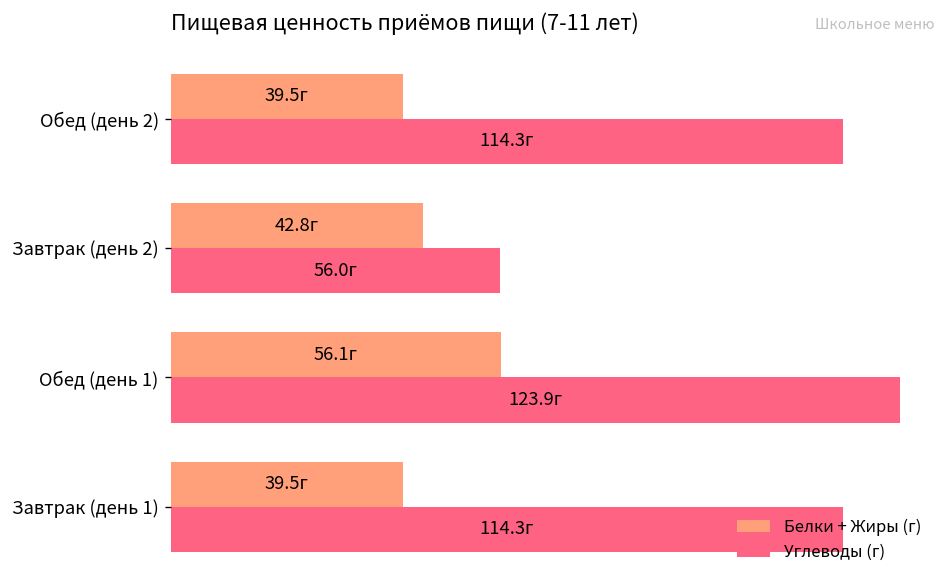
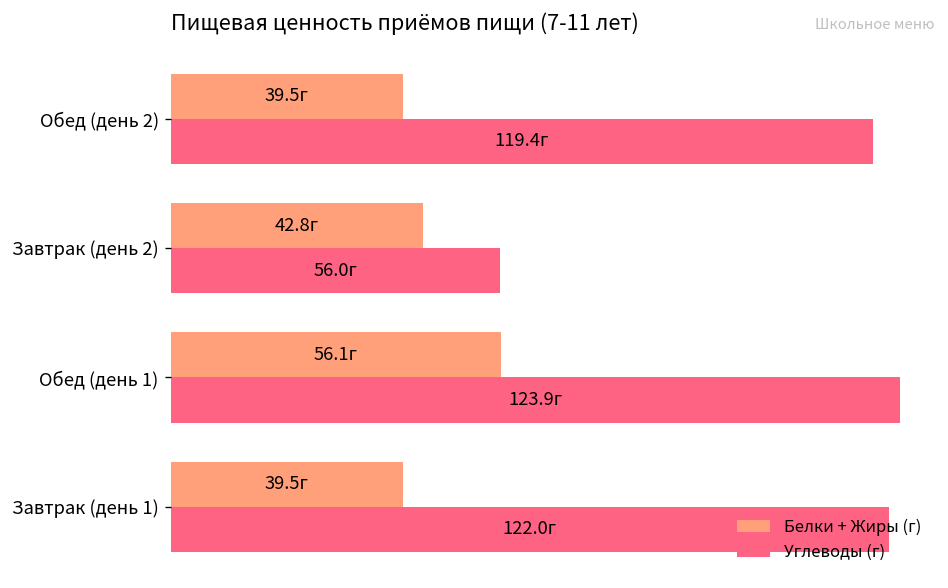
  {
    "Белки + Жиры (г)": {
      "Обед (день 2)": "39.5г",
      "Завтрак (день 2)": "42.8г",
      "Обед (день 1)": "56.1г",
      "Завтрак (день 1)": "39.5г"
    },
    "Углеводы (г)": {
-     "Обед (день 2)": "114.3г",
+     "Обед (день 2)": "119.4г",
      "Завтрак (день 2)": "56.0г",
      "Обед (день 1)": "123.9г",
-     "Завтрак (день 1)": "114.3г"
+     "Завтрак (день 1)": "122.0г"
    }
  }
